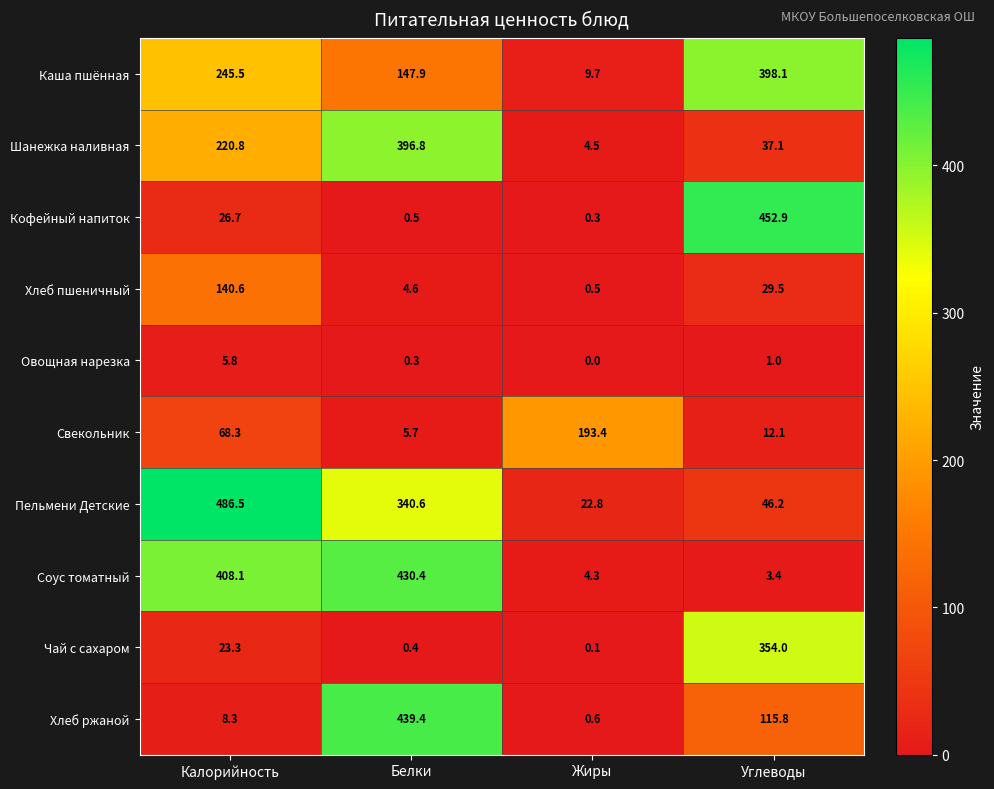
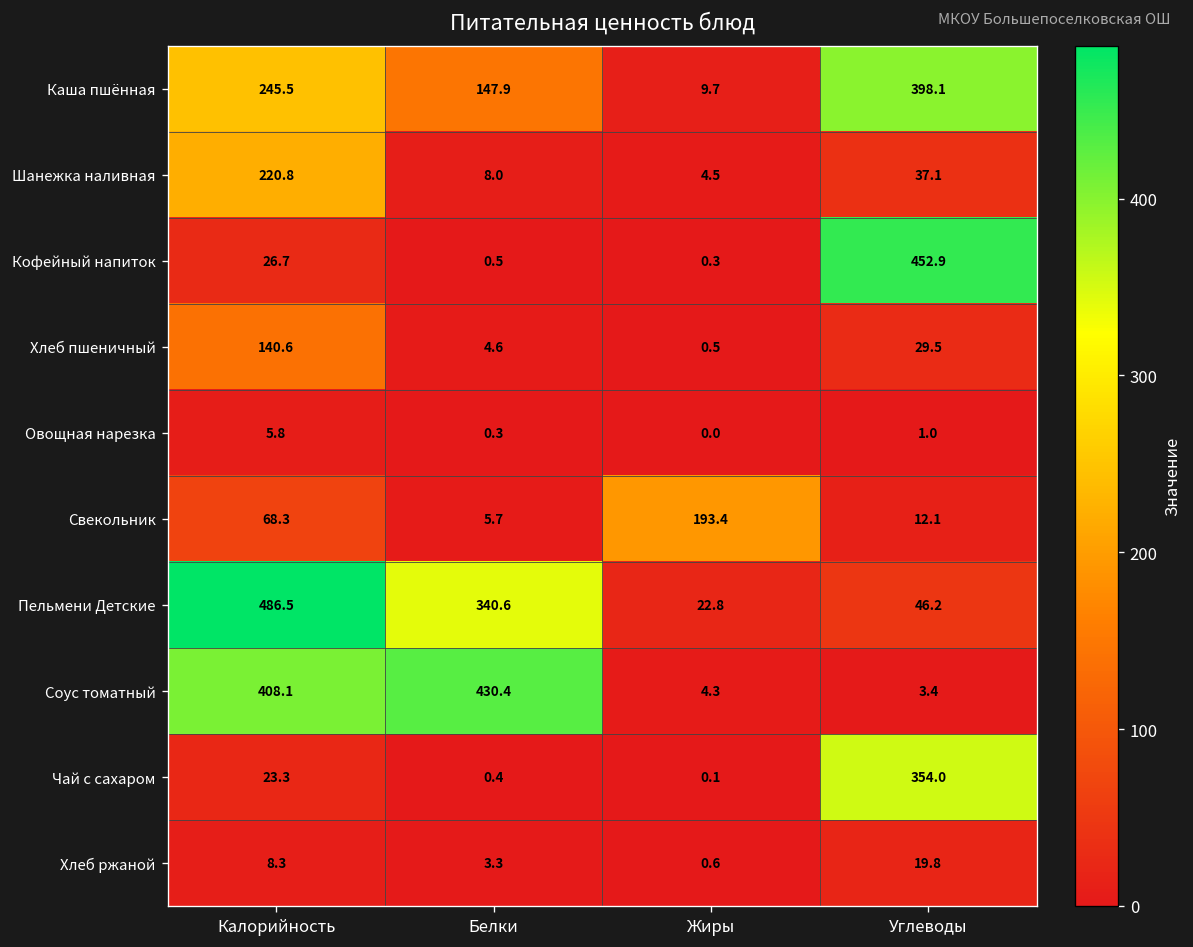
  {
    "Каша пшённая": {
      "Калорийность": 245.5,
      "Белки": 147.9,
      "Жиры": 9.7,
      "Углеводы": 398.1
    },
    "Шанежка наливная": {
      "Калорийность": 220.8,
-     "Белки": 396.8,
+     "Белки": 8.0,
      "Жиры": 4.5,
      "Углеводы": 37.1
    },
    "Кофейный напиток": {
      "Калорийность": 26.7,
      "Белки": 0.5,
      "Жиры": 0.3,
      "Углеводы": 452.9
    },
    "Хлеб пшеничный": {
      "Калорийность": 140.6,
      "Белки": 4.6,
      "Жиры": 0.5,
      "Углеводы": 29.5
    },
    "Овощная нарезка": {
      "Калорийность": 5.8,
      "Белки": 0.3,
      "Жиры": 0.0,
      "Углеводы": 1.0
    },
    "Свекольник": {
      "Калорийность": 68.3,
      "Белки": 5.7,
      "Жиры": 193.4,
      "Углеводы": 12.1
    },
    "Пельмени Детские": {
      "Калорийность": 486.5,
      "Белки": 340.6,
      "Жиры": 22.8,
      "Углеводы": 46.2
    },
    "Соус томатный": {
      "Калорийность": 408.1,
      "Белки": 430.4,
      "Жиры": 4.3,
      "Углеводы": 3.4
    },
    "Чай с сахаром": {
      "Калорийность": 23.3,
      "Белки": 0.4,
      "Жиры": 0.1,
      "Углеводы": 354.0
    },
    "Хлеб ржаной": {
      "Калорийность": 8.3,
-     "Белки": 439.4,
+     "Белки": 3.3,
      "Жиры": 0.6,
-     "Углеводы": 115.8
+     "Углеводы": 19.8
    }
  }
